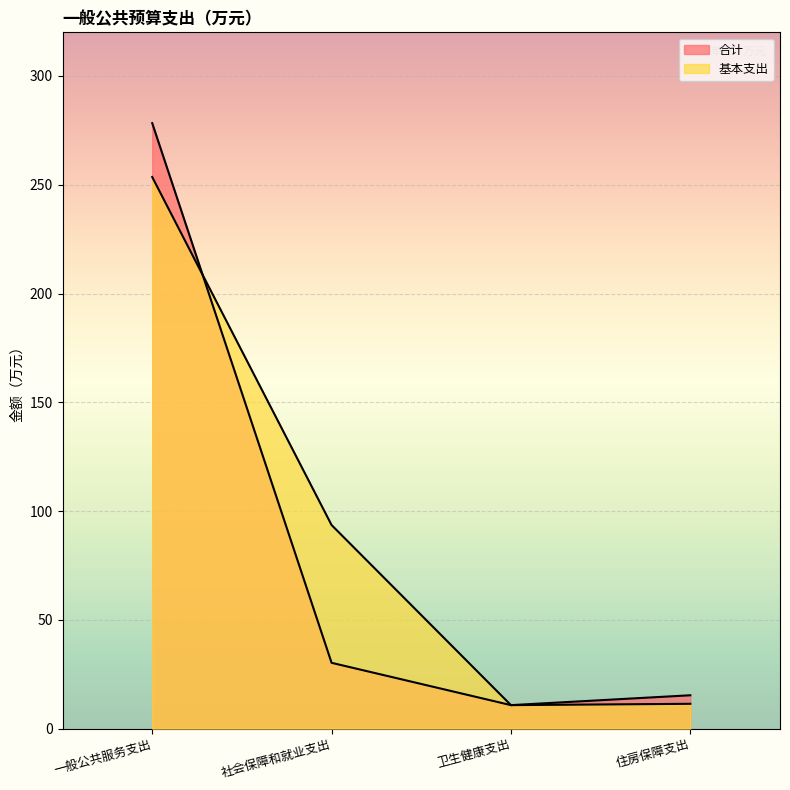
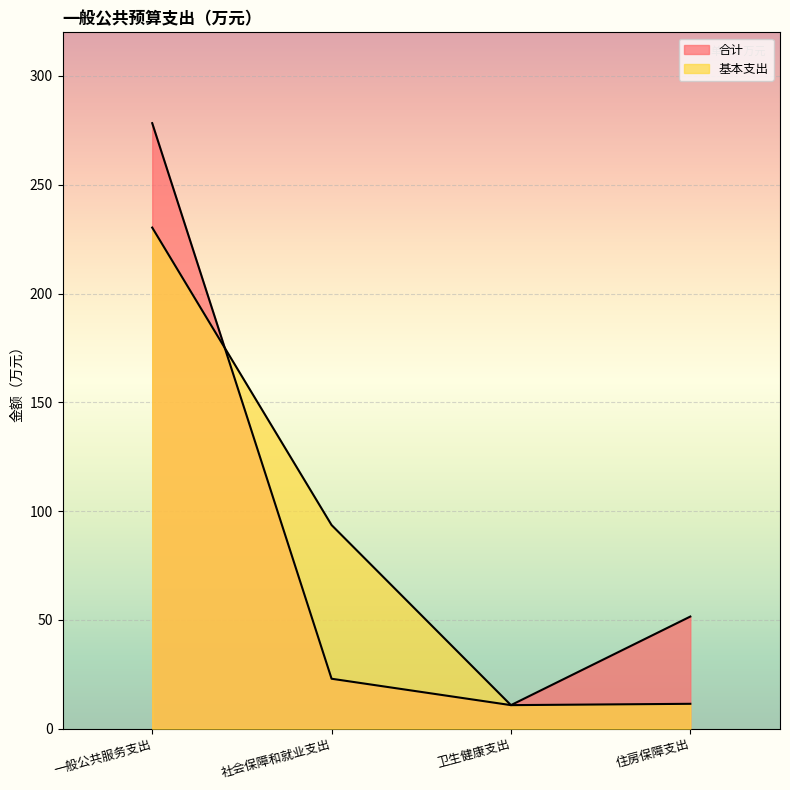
  {
    "合计": {
      "一般公共服务支出": 278,
-     "社会保障和就业支出": 30,
-     "住房保障支出": 15
+     "社会保障和就业支出": 23,
+     "住房保障支出": 52
    },
    "基本支出": {
-     "一般公共服务支出": 254,
+     "一般公共服务支出": 230,
      "社会保障和就业支出": 94,
      "住房保障支出": 11
    }
  }
